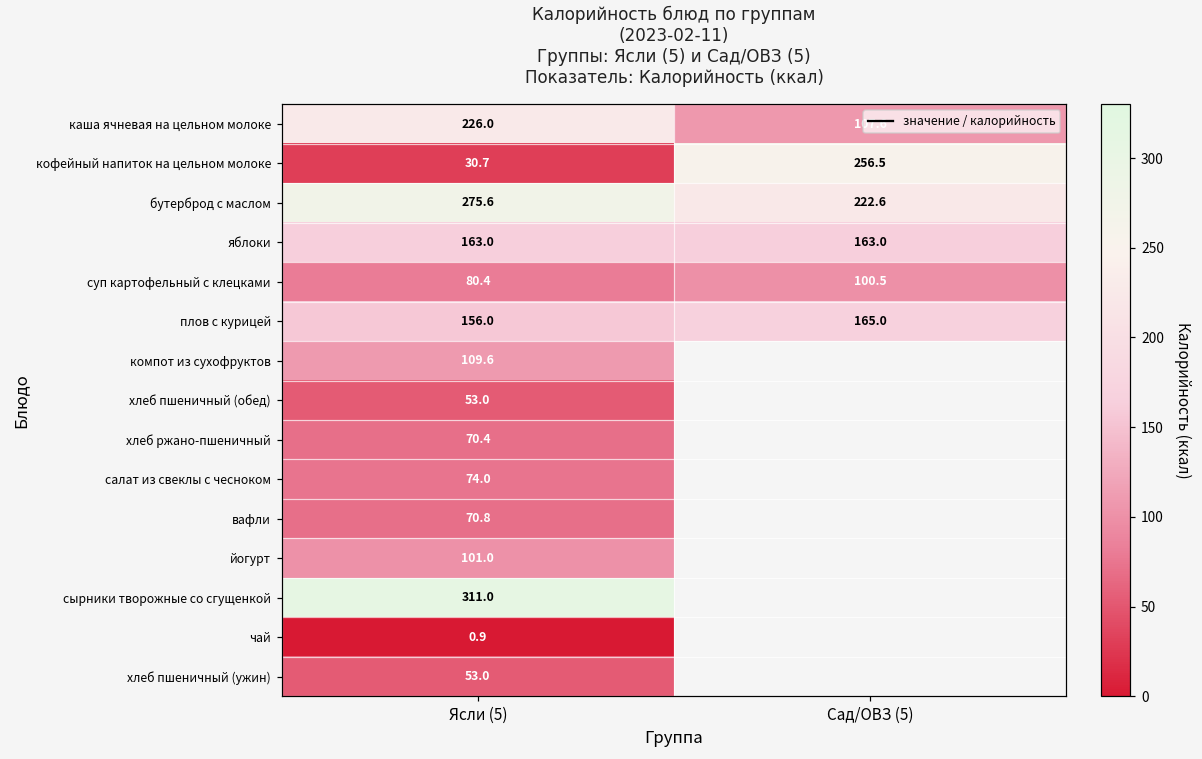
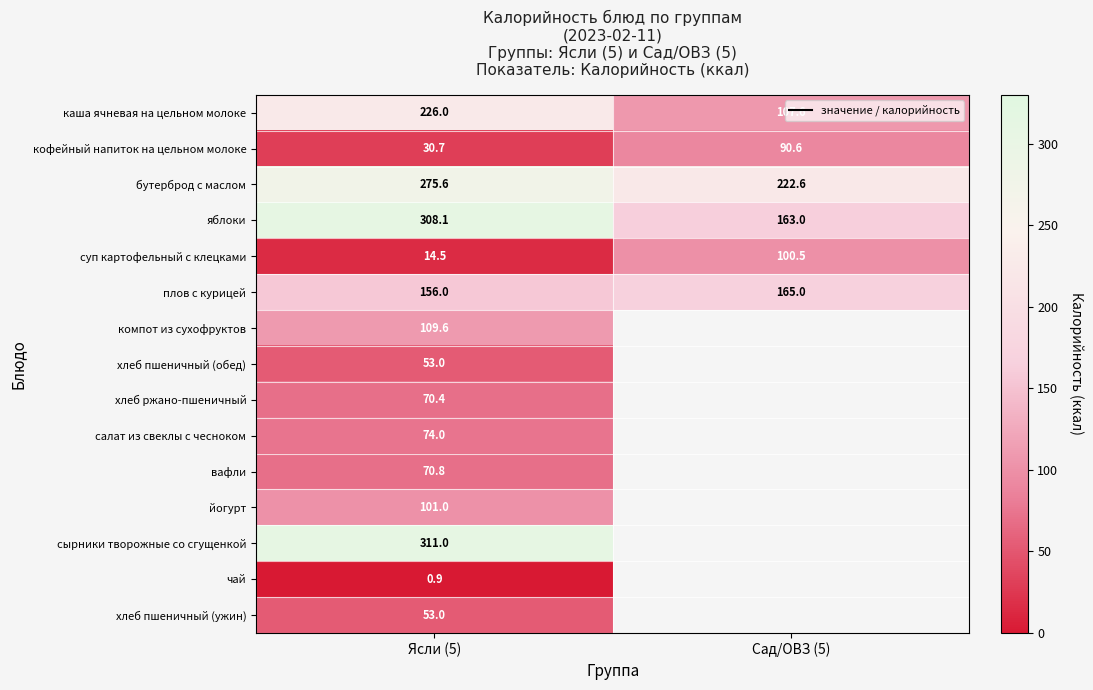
  {
    "каша ячневая на цельном молоке": {
      "Ясли (5)": 226.0
    },
    "кофейный напиток на цельном молоке": {
      "Ясли (5)": 30.7,
-     "Сад/ОВЗ (5)": 256.5
+     "Сад/ОВЗ (5)": 90.6
    },
    "бутерброд с маслом": {
      "Ясли (5)": 275.6,
      "Сад/ОВЗ (5)": 222.6
    },
    "яблоки": {
-     "Ясли (5)": 163.0,
+     "Ясли (5)": 308.1,
      "Сад/ОВЗ (5)": 163.0
    },
    "суп картофельный с клецками": {
-     "Ясли (5)": 80.4,
+     "Ясли (5)": 14.5,
      "Сад/ОВЗ (5)": 100.5
    },
    "плов с курицей": {
      "Ясли (5)": 156.0,
      "Сад/ОВЗ (5)": 165.0
    },
    "компот из сухофруктов": {
      "Ясли (5)": 109.6
    },
    "хлеб пшеничный (обед)": {
      "Ясли (5)": 53.0
    },
    "хлеб ржано-пшеничный": {
      "Ясли (5)": 70.4
    },
    "салат из свеклы с чесноком": {
      "Ясли (5)": 74.0
    },
    "вафли": {
      "Ясли (5)": 70.8
    },
    "йогурт": {
      "Ясли (5)": 101.0
    },
    "сырники творожные со сгущенкой": {
      "Ясли (5)": 311.0
    },
    "чай": {
      "Ясли (5)": 0.9
    },
    "хлеб пшеничный (ужин)": {
      "Ясли (5)": 53.0
    }
  }
